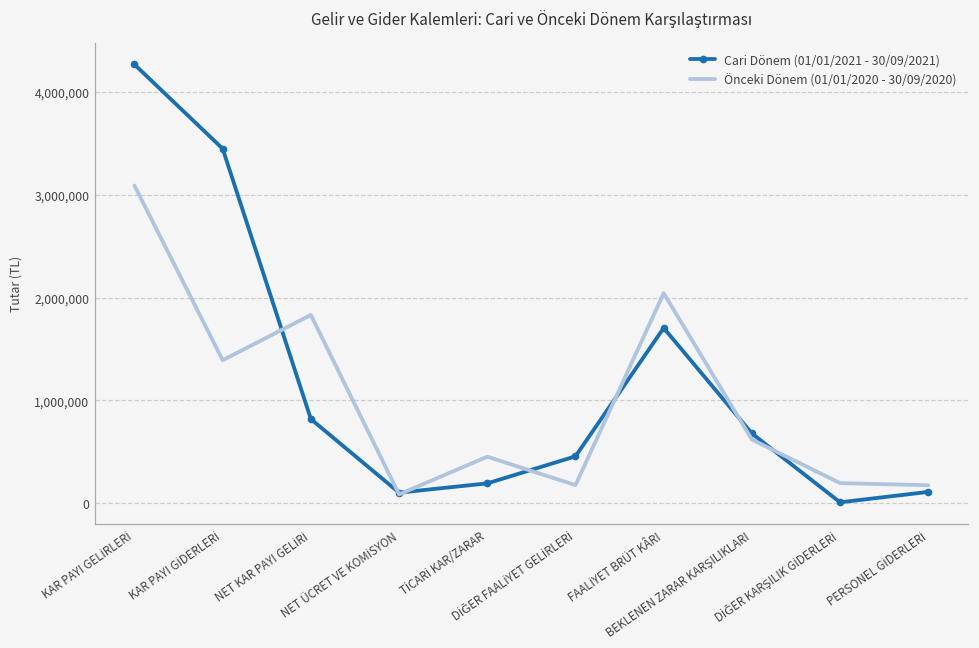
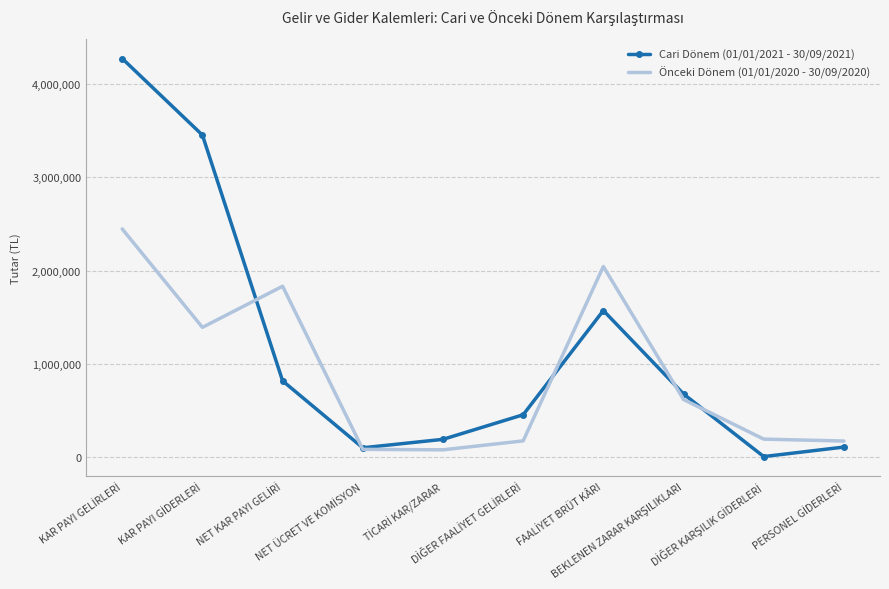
  {
    "Cari Dönem (01/01/2021 - 30/09/2021)": {
      "KAR PAYI GELİRLERİ": "4,300,000",
      "KAR PAYI GİDERLERİ": "3,400,000",
      "NET KAR PAYI GELİRİ": "800,000",
      "TİCARİ KAR/ZARAR": "200,000",
      "DİĞER FAALİYET GELİRLERİ": "500,000",
-     "FAALİYET BRÜT KÂRI": "1,700,000",
+     "FAALİYET BRÜT KÂRI": "1,600,000",
      "BEKLENEN ZARAR KARŞILIKLARI": "700,000",
      "DİĞER KARŞILIK GİDERLERİ": "0",
      "PERSONEL GİDERLERİ": "100,000"
    },
    "Önceki Dönem (01/01/2020 - 30/09/2020)": {
-     "KAR PAYI GELİRLERİ": "3,100,000",
+     "KAR PAYI GELİRLERİ": "2,400,000",
      "KAR PAYI GİDERLERİ": "1,400,000",
      "NET KAR PAYI GELİRİ": "1,800,000",
-     "TİCARİ KAR/ZARAR": "500,000",
+     "TİCARİ KAR/ZARAR": "100,000",
      "DİĞER FAALİYET GELİRLERİ": "200,000",
      "FAALİYET BRÜT KÂRI": "2,000,000",
      "BEKLENEN ZARAR KARŞILIKLARI": "600,000",
      "DİĞER KARŞILIK GİDERLERİ": "200,000",
      "PERSONEL GİDERLERİ": "200,000"
    }
  }
